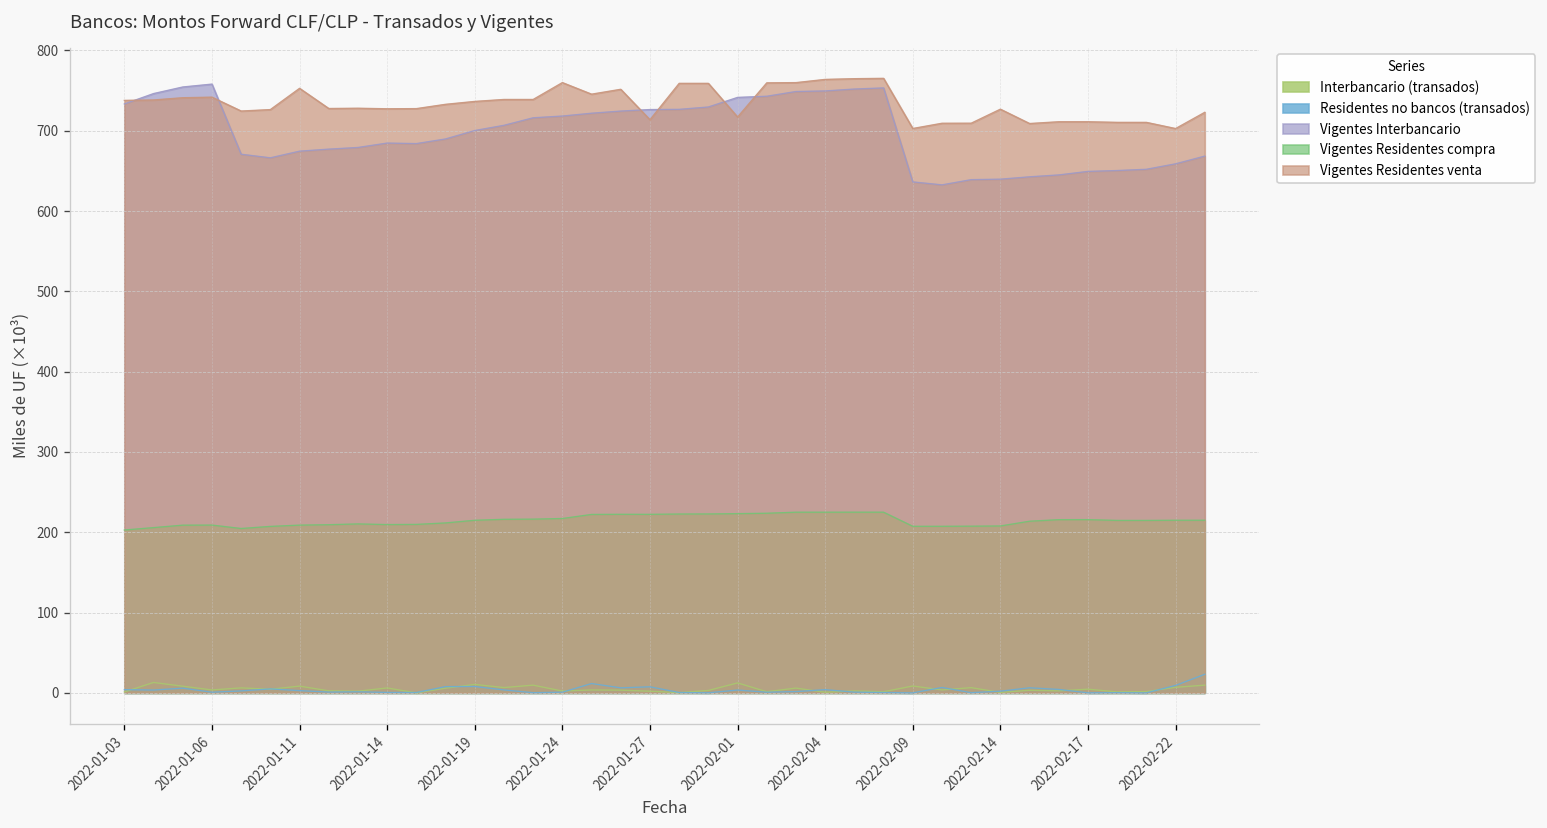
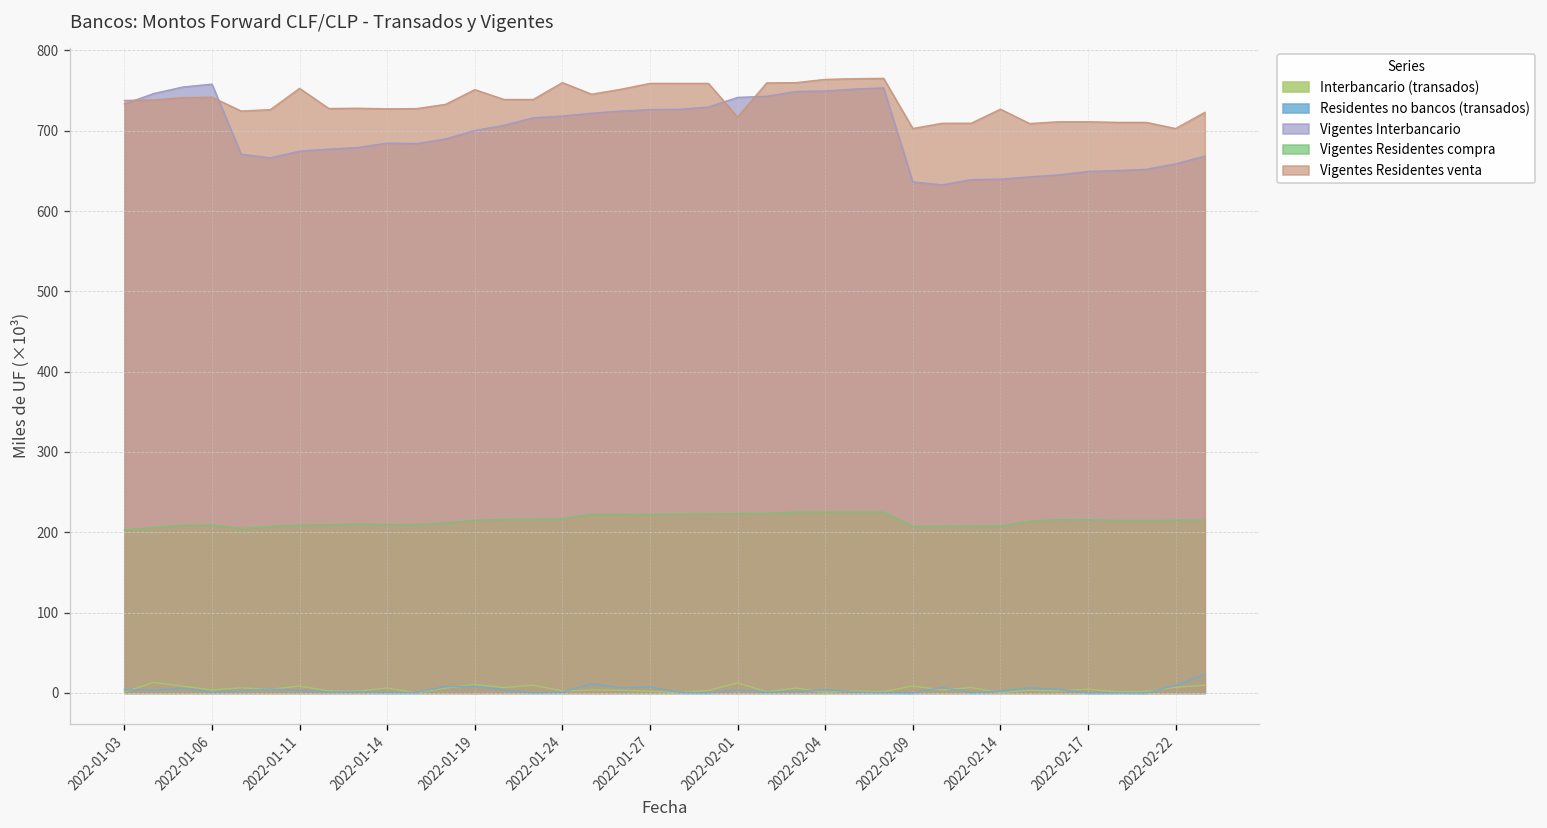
  {
    "Vigentes Residentes venta": {
      "2022-01-03": 740,
      "2022-01-06": 740,
      "2022-01-11": 750,
      "2022-01-14": 730,
-     "2022-01-19": 740,
+     "2022-01-19": 750,
      "2022-01-24": 760,
-     "2022-01-27": 710,
+     "2022-01-27": 760,
      "2022-02-01": 720,
      "2022-02-04": 760,
      "2022-02-09": 700,
      "2022-02-14": 730,
      "2022-02-17": 710,
      "2022-02-22": 700
    }
  }
